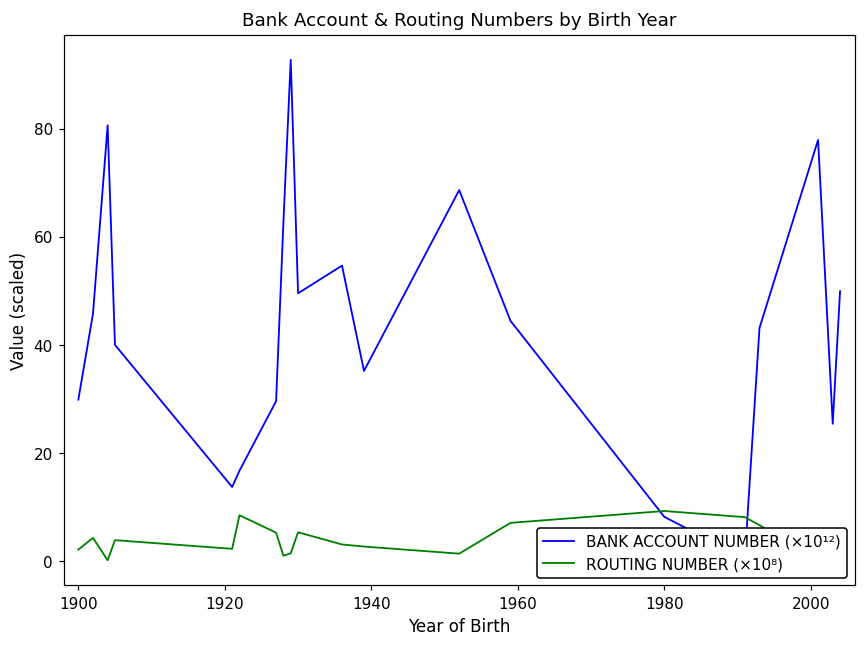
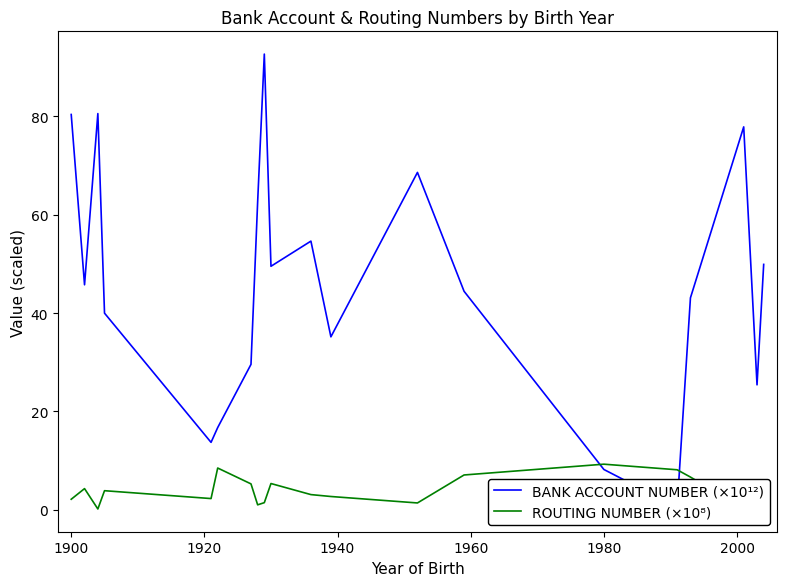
  {
    "BANK ACCOUNT NUMBER (×10¹²)": {
-     "1900": 30,
+     "1900": 80,
      "1980": 8
    },
    "ROUTING NUMBER (×10⁸)": {
      "1900": 2,
      "1980": 9
    }
  }
